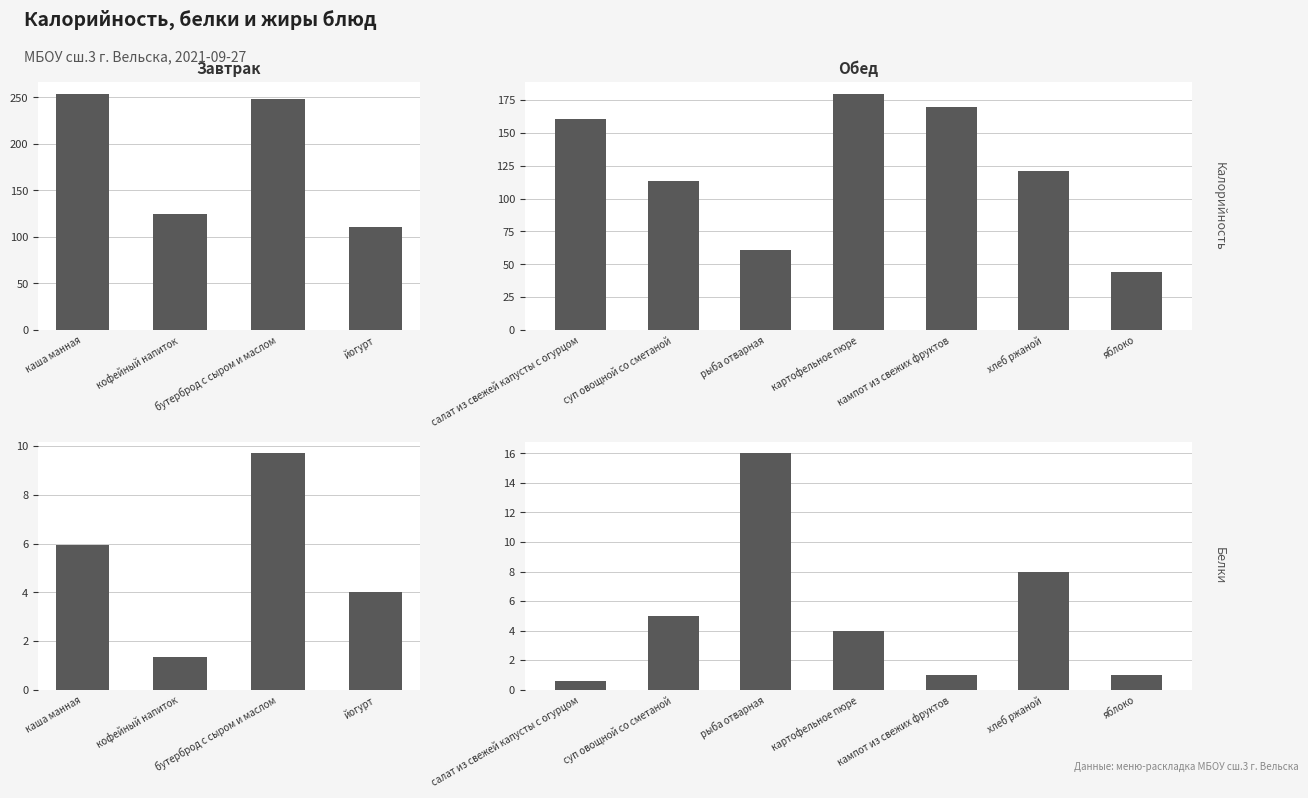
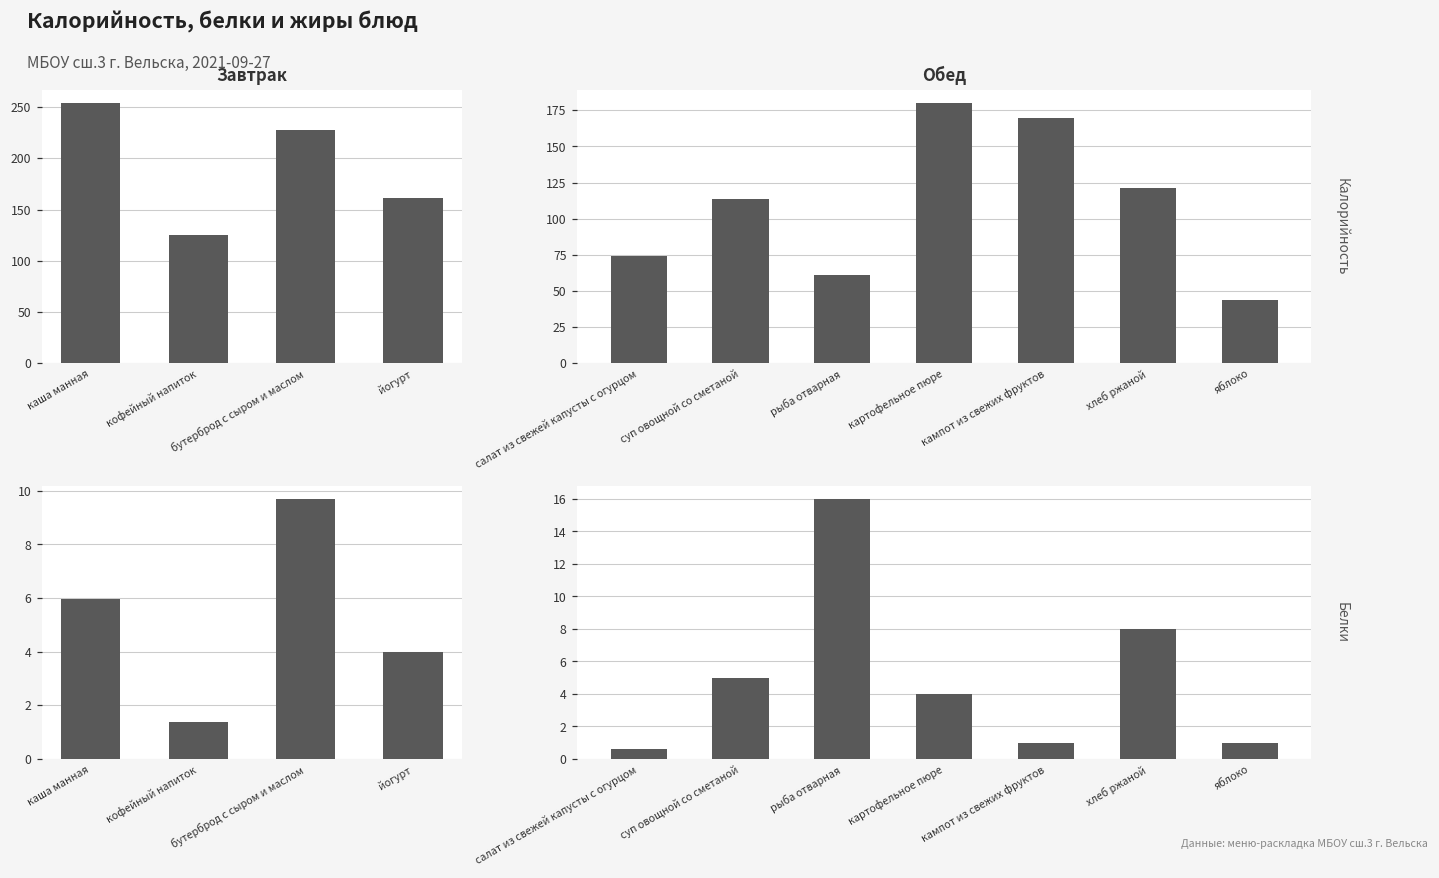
  {
    "Завтрак": {
      "каша манная": 250,
      "кофейный напиток": 130,
-     "бутерброд с сыром и маслом": 250,
-     "йогурт": 110
+     "бутерброд с сыром и маслом": 230,
+     "йогурт": 160
    },
    "Обед": {
-     "салат из свежей капусты с огурцом": 161,
+     "салат из свежей капусты с огурцом": 74,
      "суп овощной со сметаной": 114,
      "рыба отварная": 61,
      "картофельное пюре": 180,
      "кампот из свежих фруктов": 170,
      "хлеб ржаной": 121,
      "яблоко": 44
    }
  }
